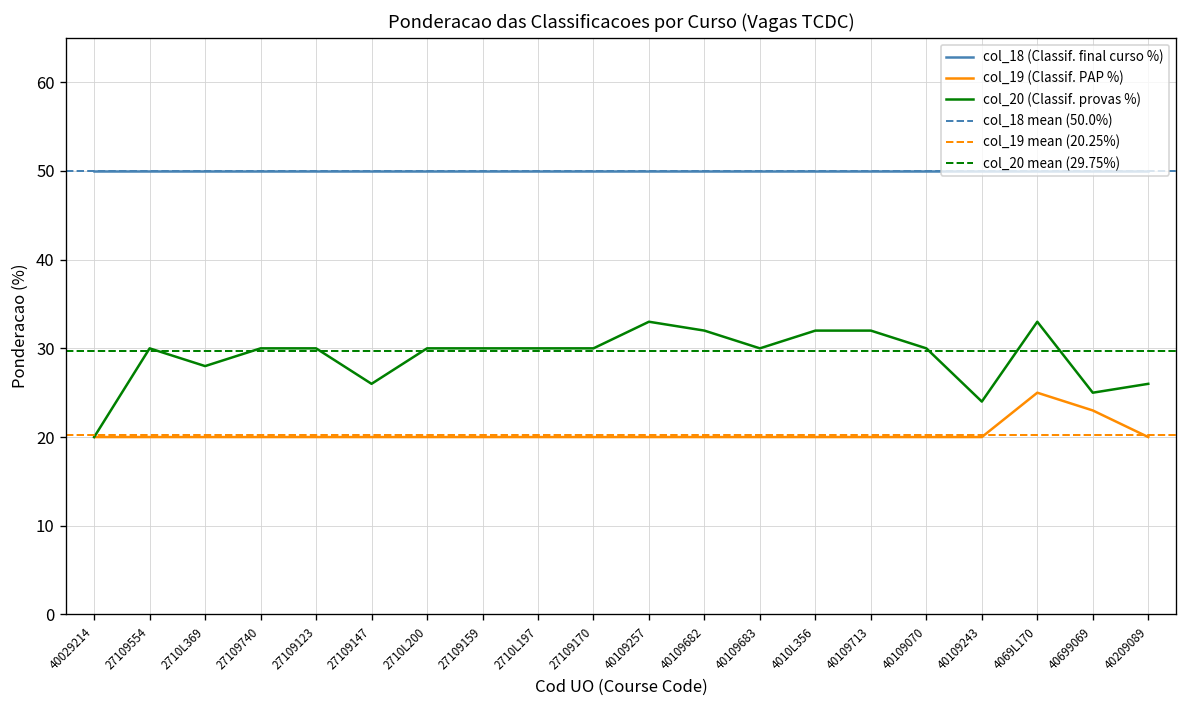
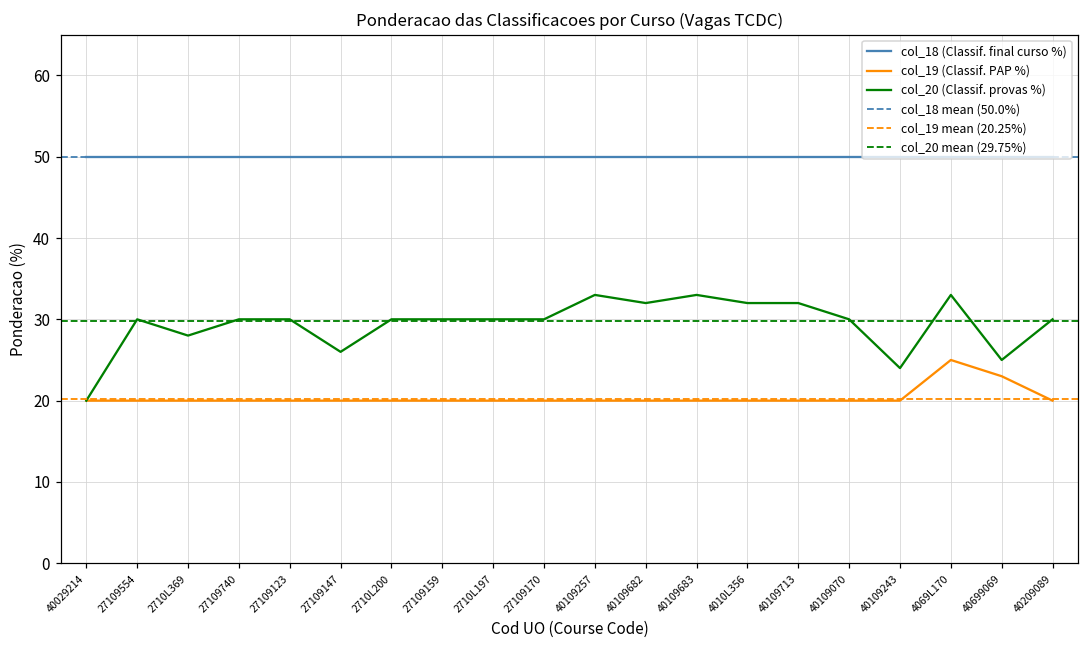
  {
    "col_18 (Classif. final curso %)": {
      "40029214": 50,
      "27109554": 50,
      "2710L369": 50,
      "27109740": 50,
      "27109123": 50,
      "27109147": 50,
      "2710L200": 50,
      "27109159": 50,
      "2710L197": 50,
      "27109170": 50,
      "40109257": 50,
      "40109682": 50,
      "40109683": 50,
      "4010L356": 50,
      "40109713": 50,
      "40109070": 50,
      "40109243": 50,
      "4069L170": 50,
      "40699069": 50,
      "40209089": 50
    },
    "col_19 (Classif. PAP %)": {
      "27109554": 20,
      "2710L369": 20,
      "27109740": 20,
      "27109123": 20,
      "27109147": 20,
      "2710L200": 20,
      "27109159": 20,
      "2710L197": 20,
      "27109170": 20,
      "40109257": 20,
      "40109682": 20,
      "40109683": 20,
      "4010L356": 20,
      "40109713": 20,
      "40109070": 20,
      "40109243": 20,
      "4069L170": 25,
      "40699069": 23,
      "40209089": 20
    },
    "col_20 (Classif. provas %)": {
      "27109554": 30,
      "2710L369": 28,
      "27109740": 30,
      "27109123": 30,
      "27109147": 26,
      "2710L200": 30,
      "27109159": 30,
      "2710L197": 30,
      "27109170": 30,
      "40109257": 33,
      "40109682": 32,
-     "40109683": 30,
+     "40109683": 33,
      "4010L356": 32,
      "40109713": 32,
      "40109070": 30,
      "40109243": 24,
      "4069L170": 33,
      "40699069": 25,
-     "40209089": 26
+     "40209089": 30
    }
  }
